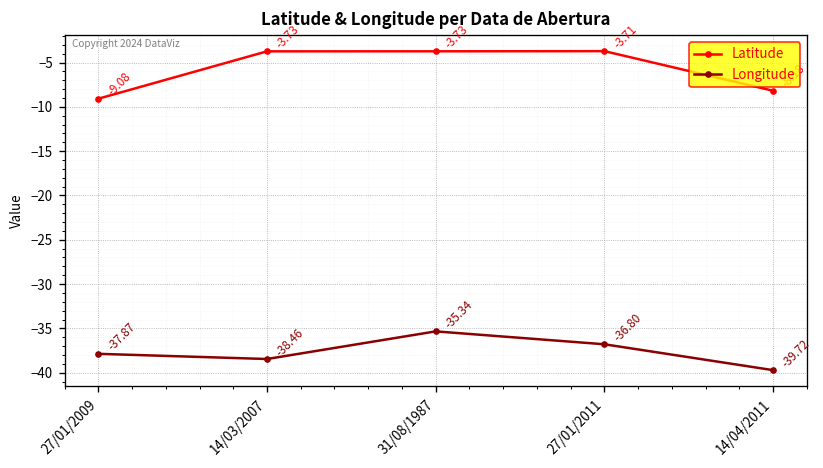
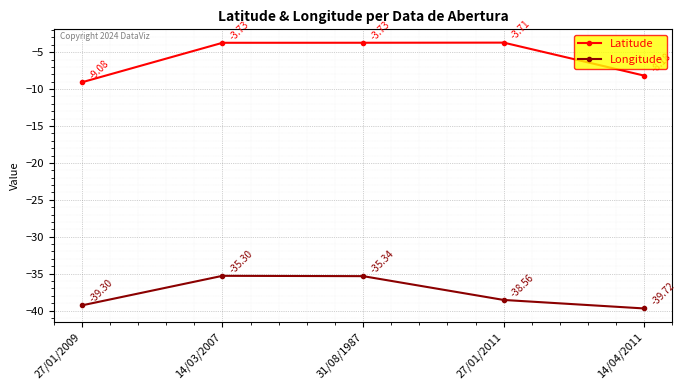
  {
    "Latitude": {
      "27/01/2009": -9.08,
      "14/03/2007": -3.73,
      "31/08/1987": -3.73,
      "27/01/2011": -3.71
    },
    "Longitude": {
-     "27/01/2009": -37.87,
-     "14/03/2007": -38.46,
+     "27/01/2009": -39.30,
+     "14/03/2007": -35.30,
      "31/08/1987": -35.34,
-     "27/01/2011": -36.80,
+     "27/01/2011": -38.56,
      "14/04/2011": -39.72
    }
  }
